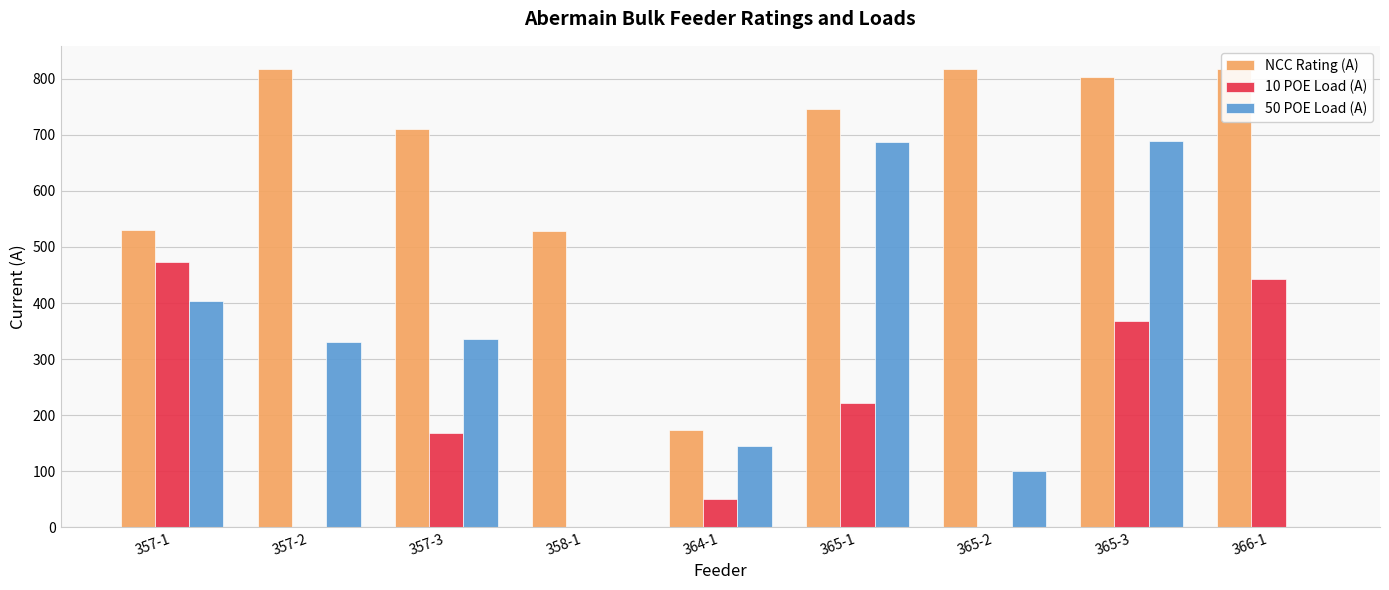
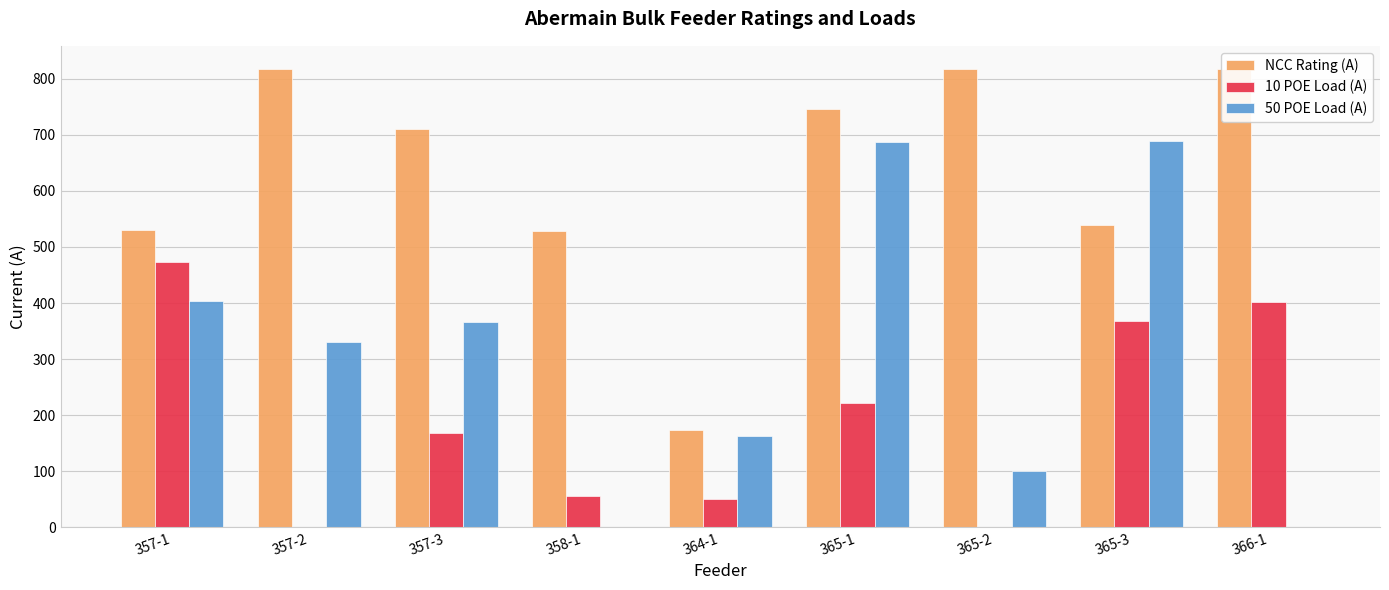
  {
    "NCC Rating (A)": {
      "357-1": 530,
      "357-2": 820,
      "357-3": 710,
      "358-1": 530,
      "364-1": 170,
      "365-1": 750,
      "365-2": 820,
-     "365-3": 800
+     "365-3": 540
    },
    "10 POE Load (A)": {
      "357-1": 470,
      "357-3": 170,
-     "358-1": 0,
+     "358-1": 60,
      "364-1": 50,
      "365-1": 220,
      "365-3": 370,
-     "366-1": 440
+     "366-1": 400
    },
    "50 POE Load (A)": {
      "357-1": 400,
      "357-2": 330,
-     "357-3": 340,
+     "357-3": 370,
      "358-1": 0,
-     "364-1": 140,
+     "364-1": 160,
      "365-1": 690,
      "365-2": 100,
      "365-3": 690,
      "366-1": 0
    }
  }
